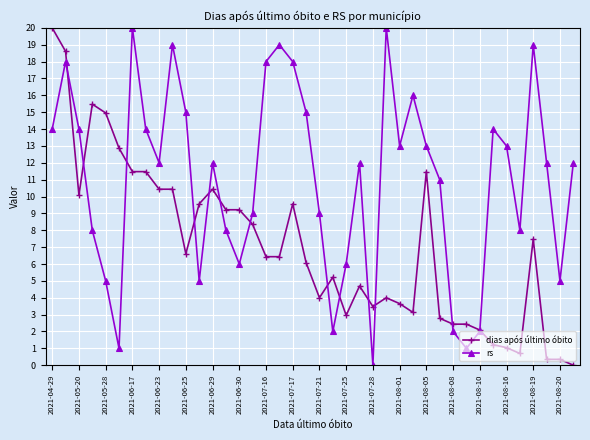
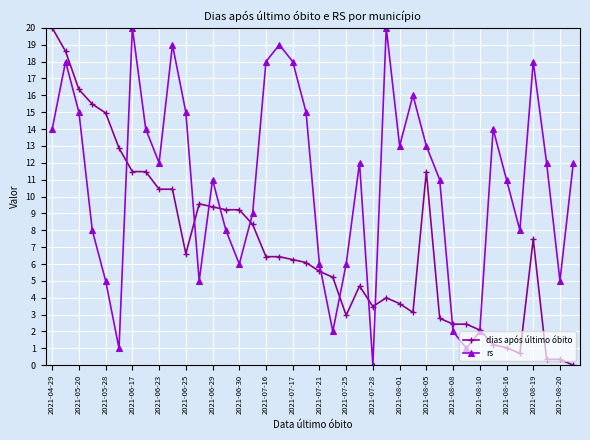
  {
    "dias após último óbito": {
      "2021-04-29": 20.0,
-     "2021-05-20": 10.1,
+     "2021-05-20": 16.3,
      "2021-05-28": 15.0,
      "2021-06-25": 6.6,
-     "2021-06-29": 10.4,
-     "2021-07-17": 9.6,
-     "2021-07-21": 4.0,
+     "2021-06-29": 9.4,
+     "2021-07-17": 6.3,
+     "2021-07-21": 5.6,
      "2021-07-25": 3.0,
      "2021-07-28": 3.5,
      "2021-08-01": 3.7,
      "2021-08-05": 11.5,
      "2021-08-19": 7.5
    },
    "rs": {
      "2021-04-29": 14,
-     "2021-05-20": 14,
+     "2021-05-20": 15,
      "2021-05-28": 5,
      "2021-06-25": 15,
-     "2021-06-29": 12,
+     "2021-06-29": 11,
      "2021-07-17": 18,
-     "2021-07-21": 9,
+     "2021-07-21": 6,
      "2021-07-25": 6,
      "2021-07-28": 0,
      "2021-08-01": 13,
      "2021-08-05": 13,
-     "2021-08-16": 13,
-     "2021-08-19": 19
+     "2021-08-16": 11,
+     "2021-08-19": 18
    }
  }
